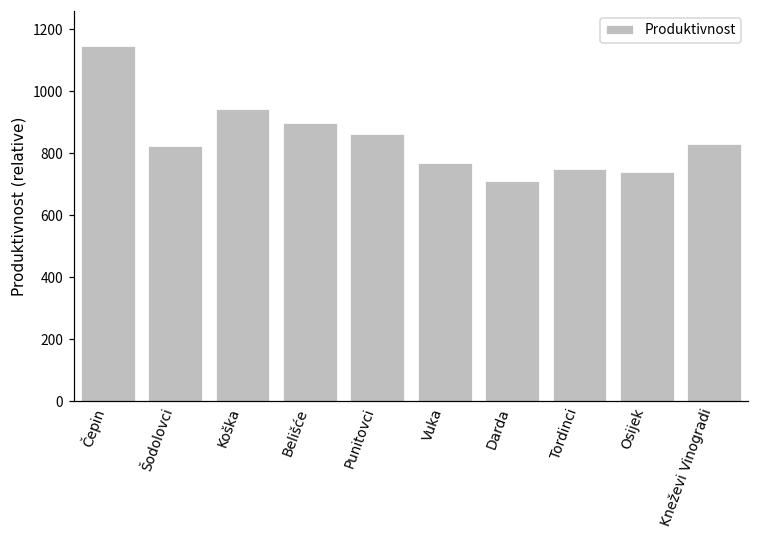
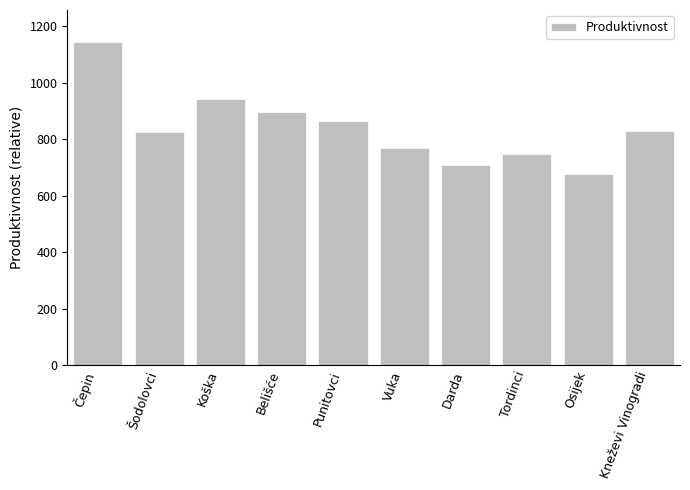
  {
    "Čepin": 1140,
    "Šodolovci": 820,
    "Koška": 940,
    "Belišće": 900,
    "Punitovci": 860,
    "Vuka": 770,
    "Darda": 710,
    "Tordinci": 750,
-   "Osijek": 740,
+   "Osijek": 680,
    "Kneževi Vinogradi": 830
  }
